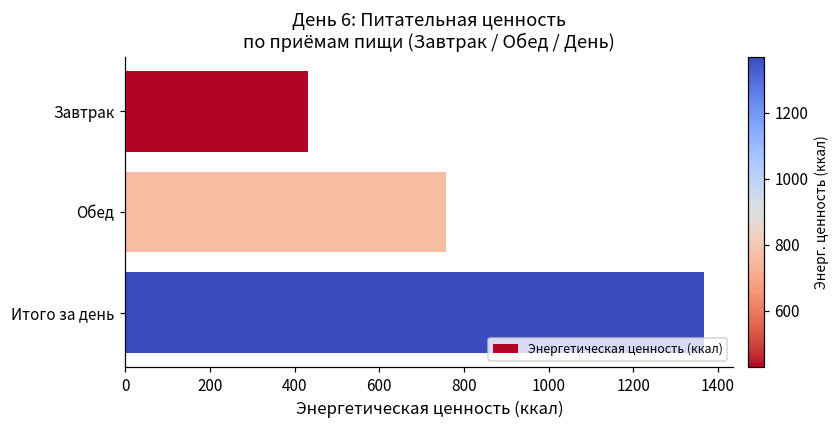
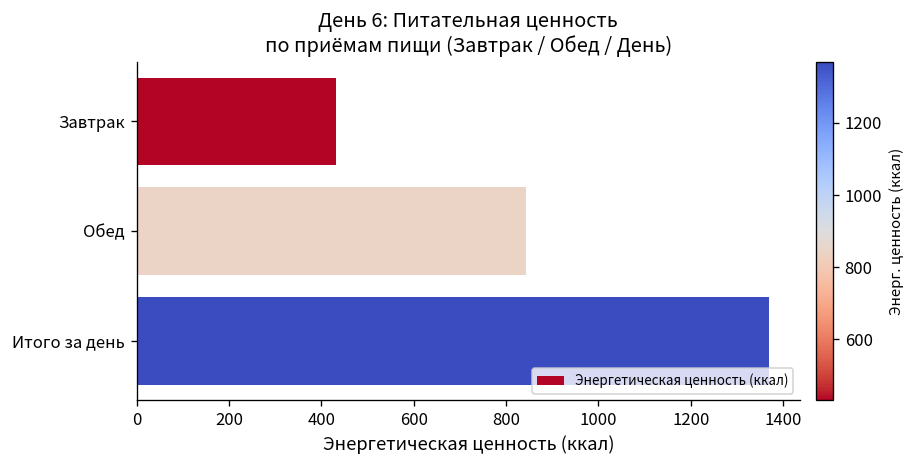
  {
    "Завтрак": 430,
-   "Обед": 760,
+   "Обед": 840,
    "Итого за день": 1370
  }
